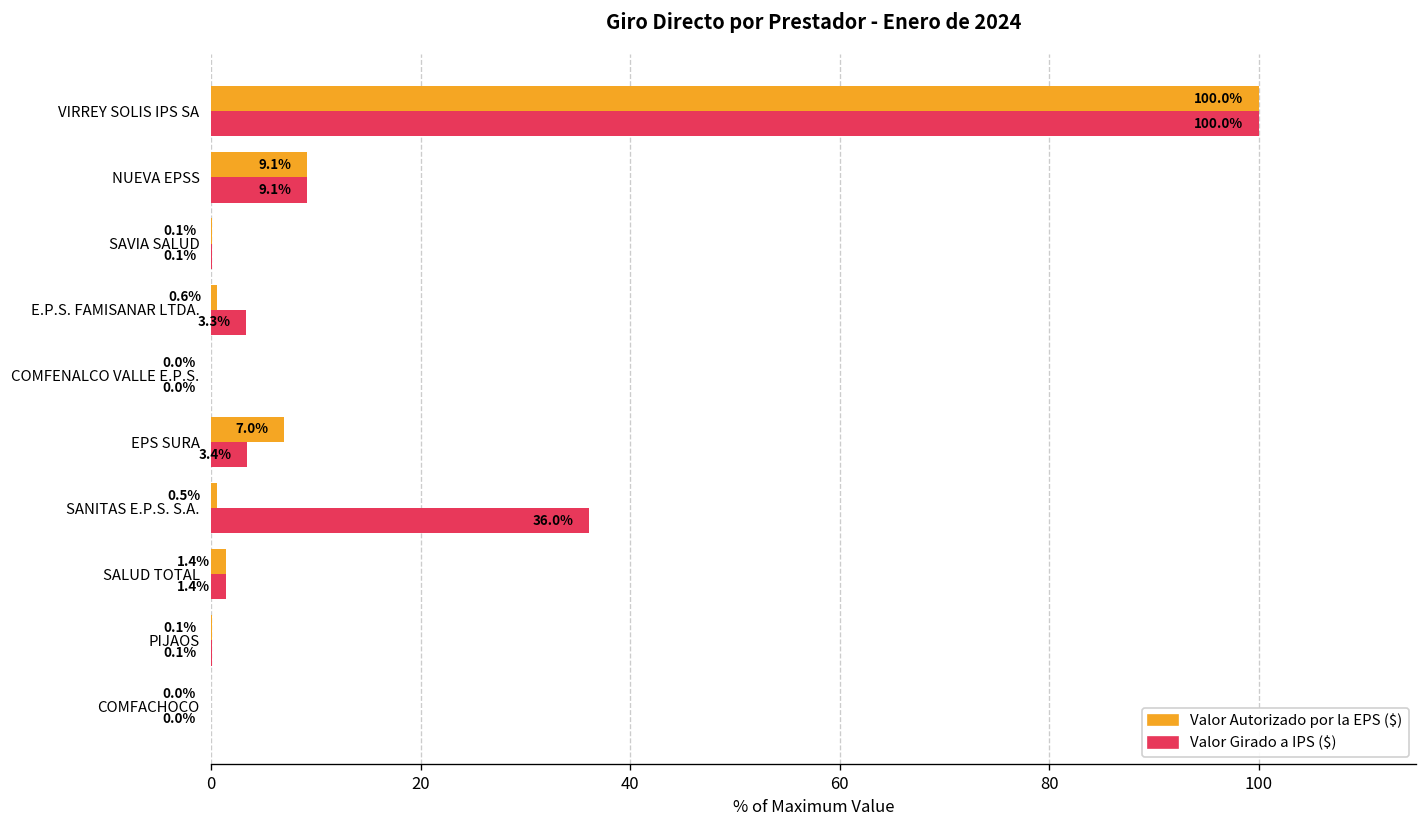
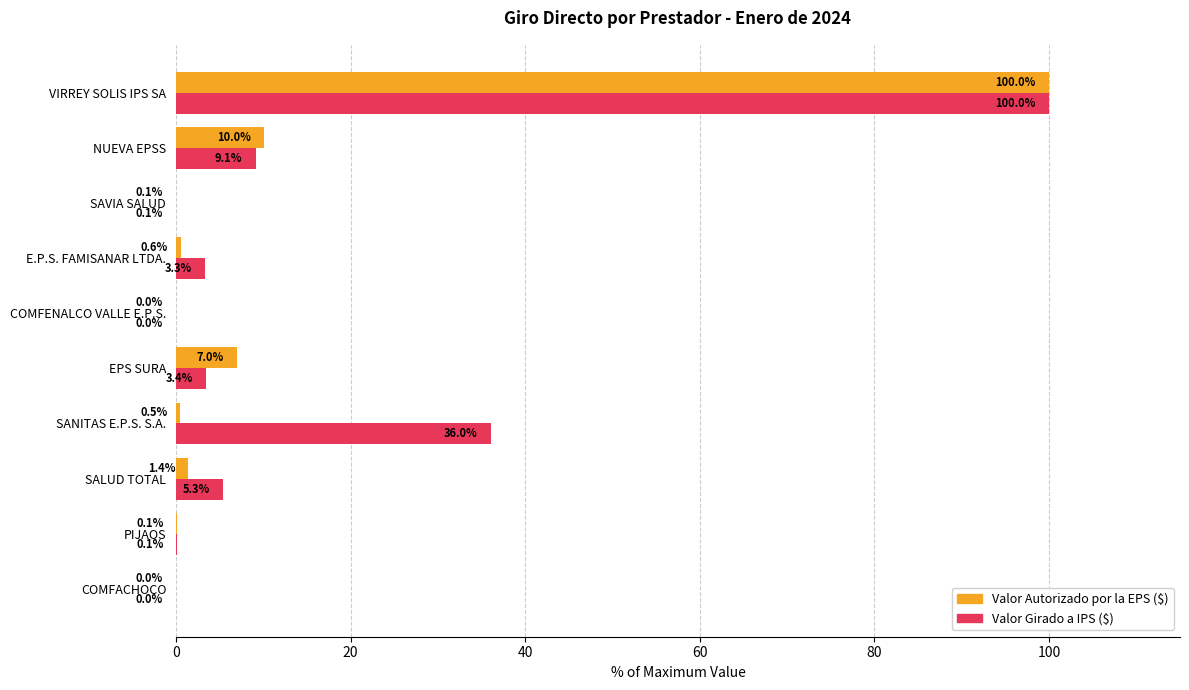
  {
    "Valor Autorizado por la EPS ($)": {
      "VIRREY SOLIS IPS SA": "100.0%",
-     "NUEVA EPSS": "9.1%",
+     "NUEVA EPSS": "10.0%",
      "SAVIA SALUD": "0.1%",
      "E.P.S. FAMISANAR LTDA.": "0.6%",
      "COMFENALCO VALLE E.P.S.": "0.0%",
      "EPS SURA": "7.0%",
      "SANITAS E.P.S. S.A.": "0.5%",
      "SALUD TOTAL": "1.4%",
      "PIJAOS": "0.1%",
      "COMFACHOCO": "0.0%"
    },
    "Valor Girado a IPS ($)": {
      "VIRREY SOLIS IPS SA": "100.0%",
      "NUEVA EPSS": "9.1%",
      "SAVIA SALUD": "0.1%",
      "E.P.S. FAMISANAR LTDA.": "3.3%",
      "COMFENALCO VALLE E.P.S.": "0.0%",
      "EPS SURA": "3.4%",
      "SANITAS E.P.S. S.A.": "36.0%",
-     "SALUD TOTAL": "1.4%",
+     "SALUD TOTAL": "5.3%",
      "PIJAOS": "0.1%",
      "COMFACHOCO": "0.0%"
    }
  }
